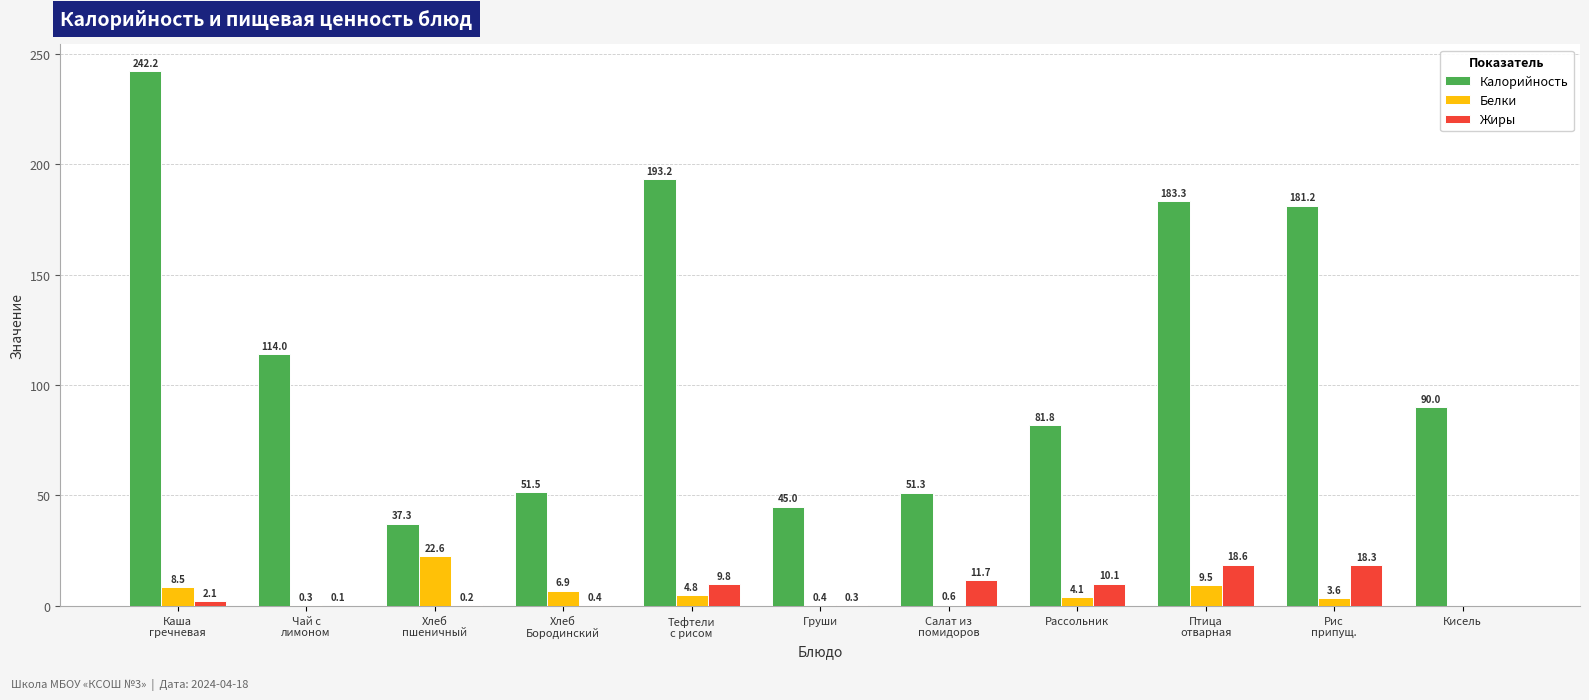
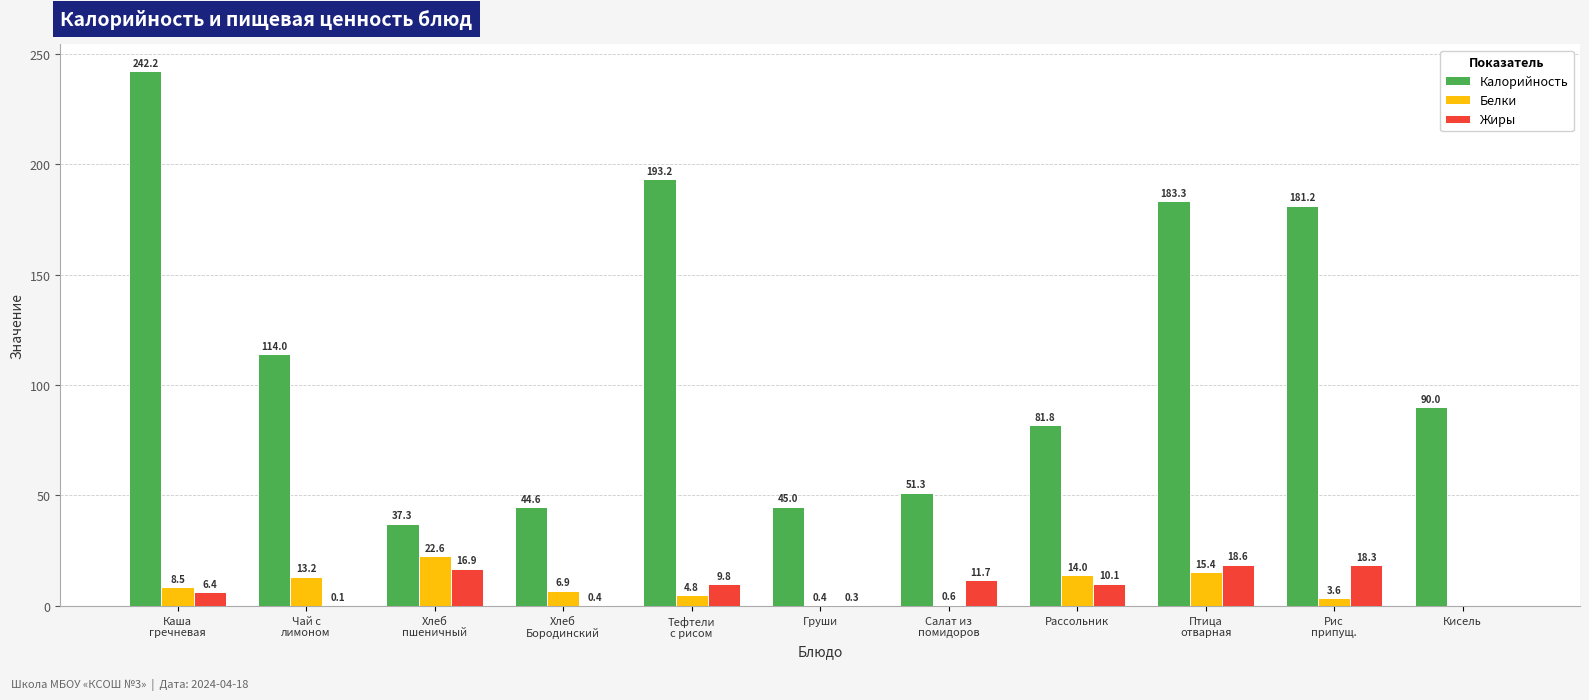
  {
    "Калорийность": {
      "Каша гречневая": 242.2,
      "Чай с лимоном": 114.0,
      "Хлеб пшеничный": 37.3,
-     "Хлеб Бородинский": 51.5,
+     "Хлеб Бородинский": 44.6,
      "Тефтели с рисом": 193.2,
      "Груши": 45.0,
      "Салат из помидоров": 51.3,
      "Рассольник": 81.8,
      "Птица отварная": 183.3,
      "Рис припущ.": 181.2,
      "Кисель": 90.0
    },
    "Белки": {
      "Каша гречневая": 8.5,
-     "Чай с лимоном": 0.3,
+     "Чай с лимоном": 13.2,
      "Хлеб пшеничный": 22.6,
      "Хлеб Бородинский": 6.9,
      "Тефтели с рисом": 4.8,
      "Груши": 0.4,
      "Салат из помидоров": 0.6,
-     "Рассольник": 4.1,
-     "Птица отварная": 9.5,
+     "Рассольник": 14.0,
+     "Птица отварная": 15.4,
      "Рис припущ.": 3.6
    },
    "Жиры": {
-     "Каша гречневая": 2.1,
+     "Каша гречневая": 6.4,
      "Чай с лимоном": 0.1,
-     "Хлеб пшеничный": 0.2,
+     "Хлеб пшеничный": 16.9,
      "Хлеб Бородинский": 0.4,
      "Тефтели с рисом": 9.8,
      "Груши": 0.3,
      "Салат из помидоров": 11.7,
      "Рассольник": 10.1,
      "Птица отварная": 18.6,
      "Рис припущ.": 18.3
    }
  }
